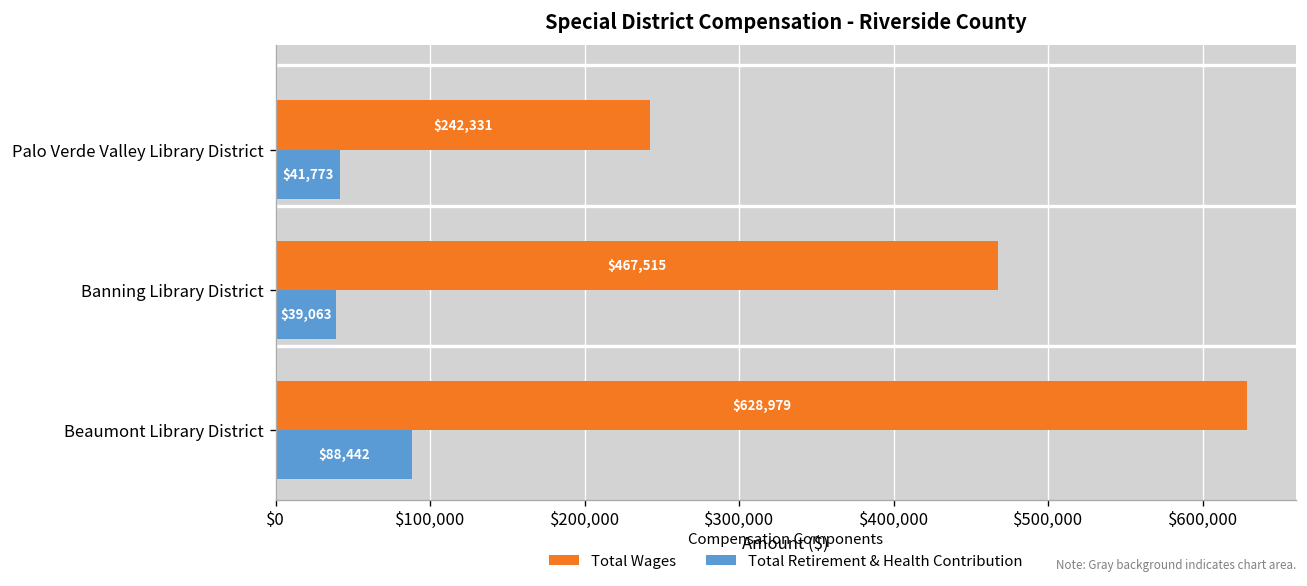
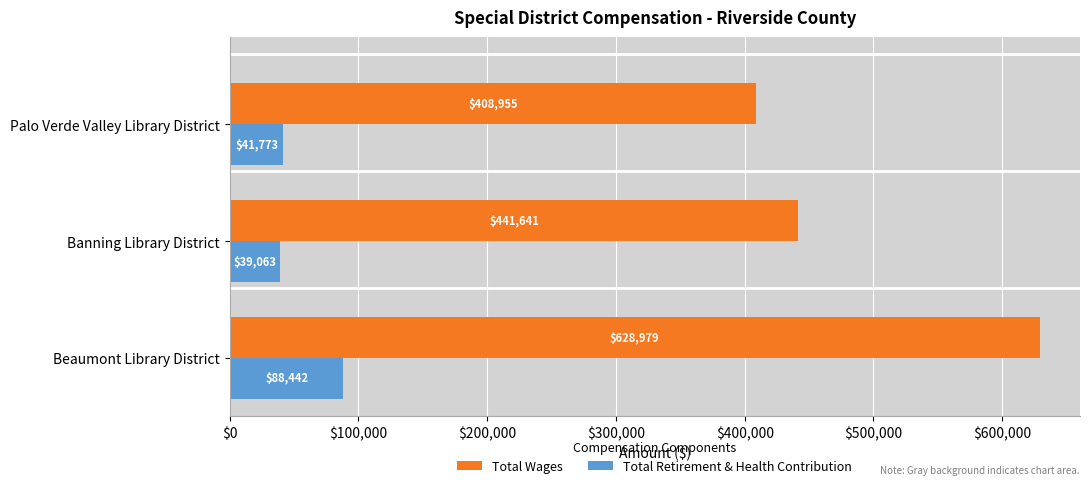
  {
    "Total Wages": {
-     "Palo Verde Valley Library District": "$242,331",
-     "Banning Library District": "$467,515",
+     "Palo Verde Valley Library District": "$408,955",
+     "Banning Library District": "$441,641",
      "Beaumont Library District": "$628,979"
    },
    "Total Retirement & Health Contribution": {
      "Palo Verde Valley Library District": "$41,773",
      "Banning Library District": "$39,063",
      "Beaumont Library District": "$88,442"
    }
  }
